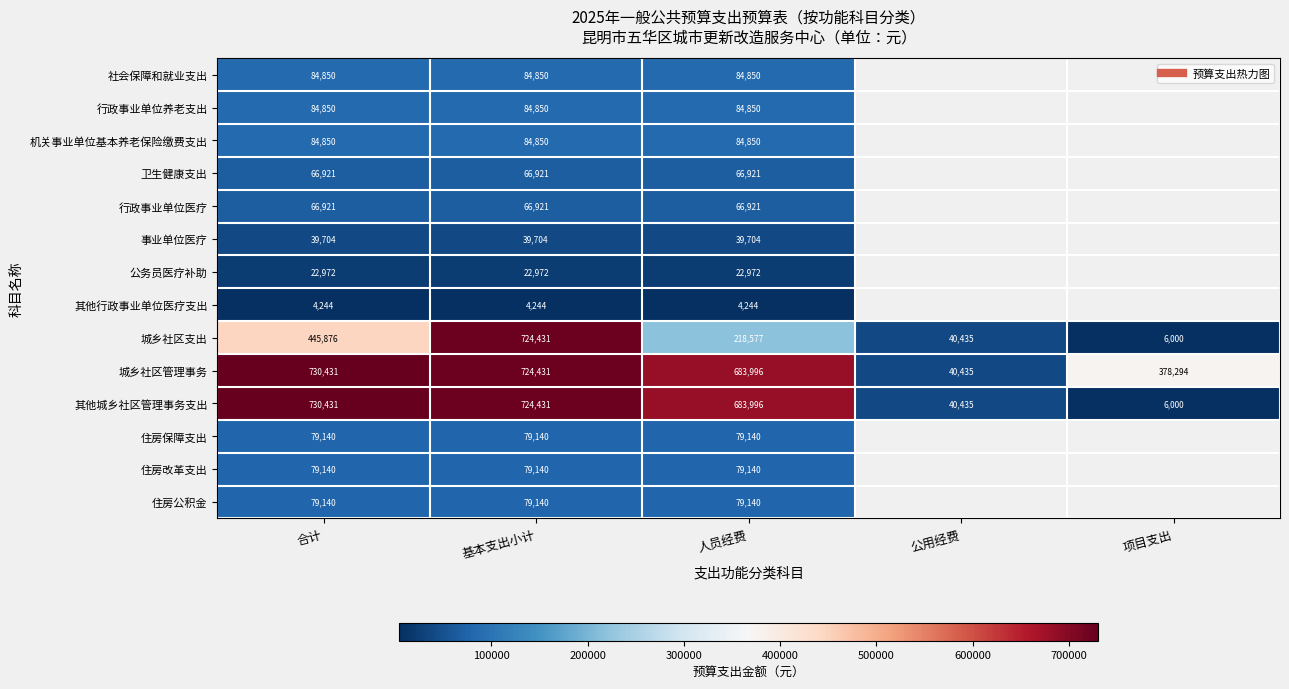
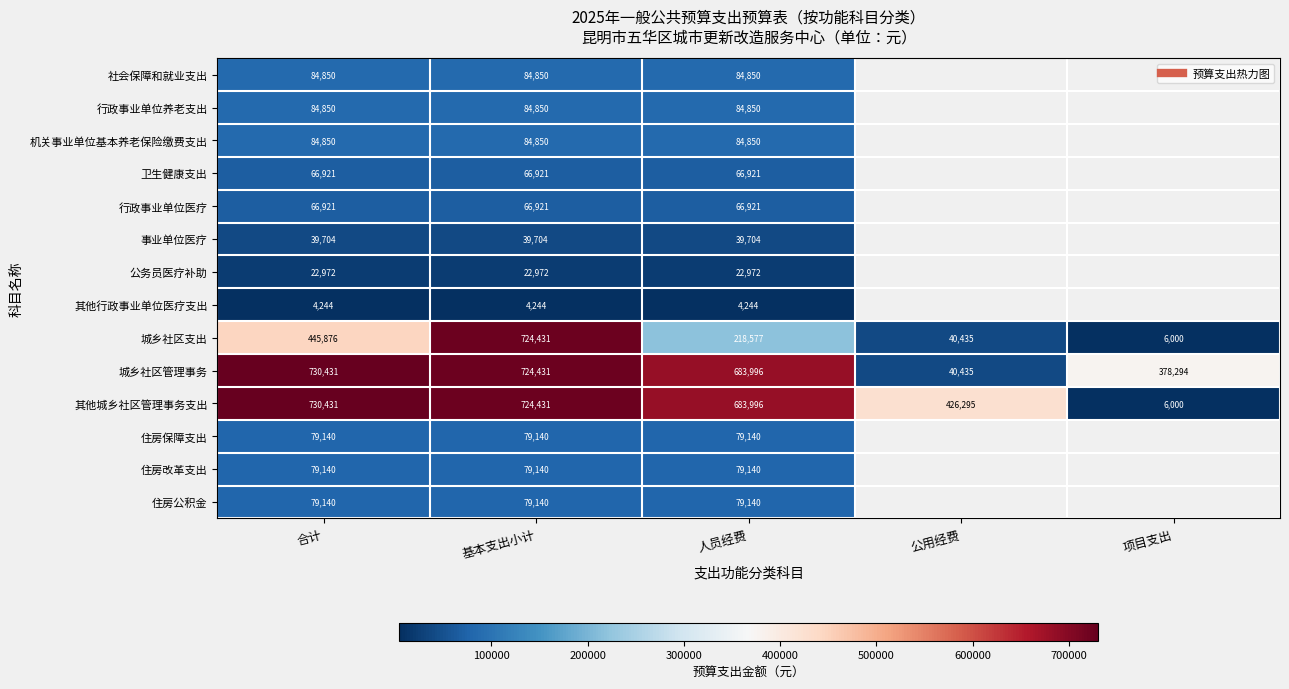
  {
    "社会保障和就业支出": {
      "合计": "84,850",
      "基本支出小计": "84,850",
      "人员经费": "84,850"
    },
    "行政事业单位养老支出": {
      "合计": "84,850",
      "基本支出小计": "84,850",
      "人员经费": "84,850"
    },
    "机关事业单位基本养老保险缴费支出": {
      "合计": "84,850",
      "基本支出小计": "84,850",
      "人员经费": "84,850"
    },
    "卫生健康支出": {
      "合计": "66,921",
      "基本支出小计": "66,921",
      "人员经费": "66,921"
    },
    "行政事业单位医疗": {
      "合计": "66,921",
      "基本支出小计": "66,921",
      "人员经费": "66,921"
    },
    "事业单位医疗": {
      "合计": "39,704",
      "基本支出小计": "39,704",
      "人员经费": "39,704"
    },
    "公务员医疗补助": {
      "合计": "22,972",
      "基本支出小计": "22,972",
      "人员经费": "22,972"
    },
    "其他行政事业单位医疗支出": {
      "合计": "4,244",
      "基本支出小计": "4,244",
      "人员经费": "4,244"
    },
    "城乡社区支出": {
      "合计": "445,876",
      "基本支出小计": "724,431",
      "人员经费": "218,577",
      "公用经费": "40,435",
      "项目支出": "6,000"
    },
    "城乡社区管理事务": {
      "合计": "730,431",
      "基本支出小计": "724,431",
      "人员经费": "683,996",
      "公用经费": "40,435",
      "项目支出": "378,294"
    },
    "其他城乡社区管理事务支出": {
      "合计": "730,431",
      "基本支出小计": "724,431",
      "人员经费": "683,996",
-     "公用经费": "40,435",
+     "公用经费": "426,295",
      "项目支出": "6,000"
    },
    "住房保障支出": {
      "合计": "79,140",
      "基本支出小计": "79,140",
      "人员经费": "79,140"
    },
    "住房改革支出": {
      "合计": "79,140",
      "基本支出小计": "79,140",
      "人员经费": "79,140"
    },
    "住房公积金": {
      "合计": "79,140",
      "基本支出小计": "79,140",
      "人员经费": "79,140"
    }
  }
